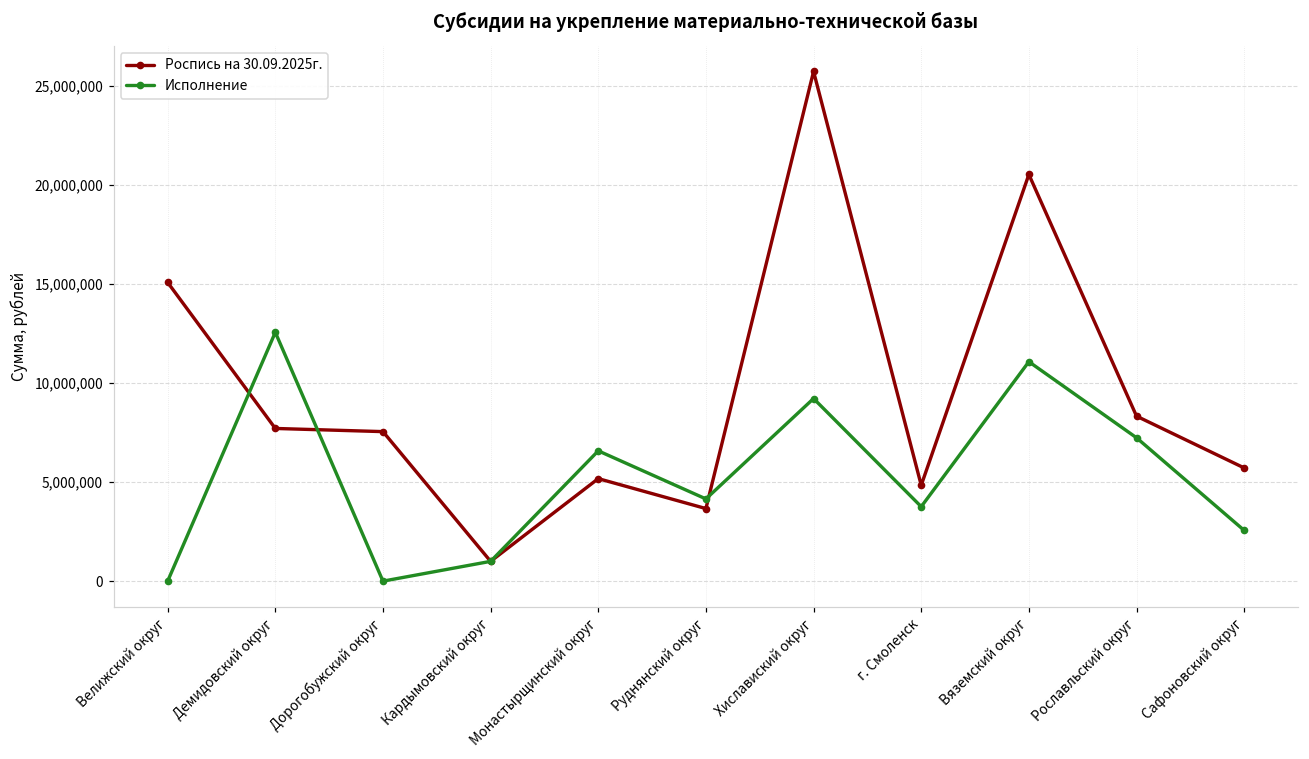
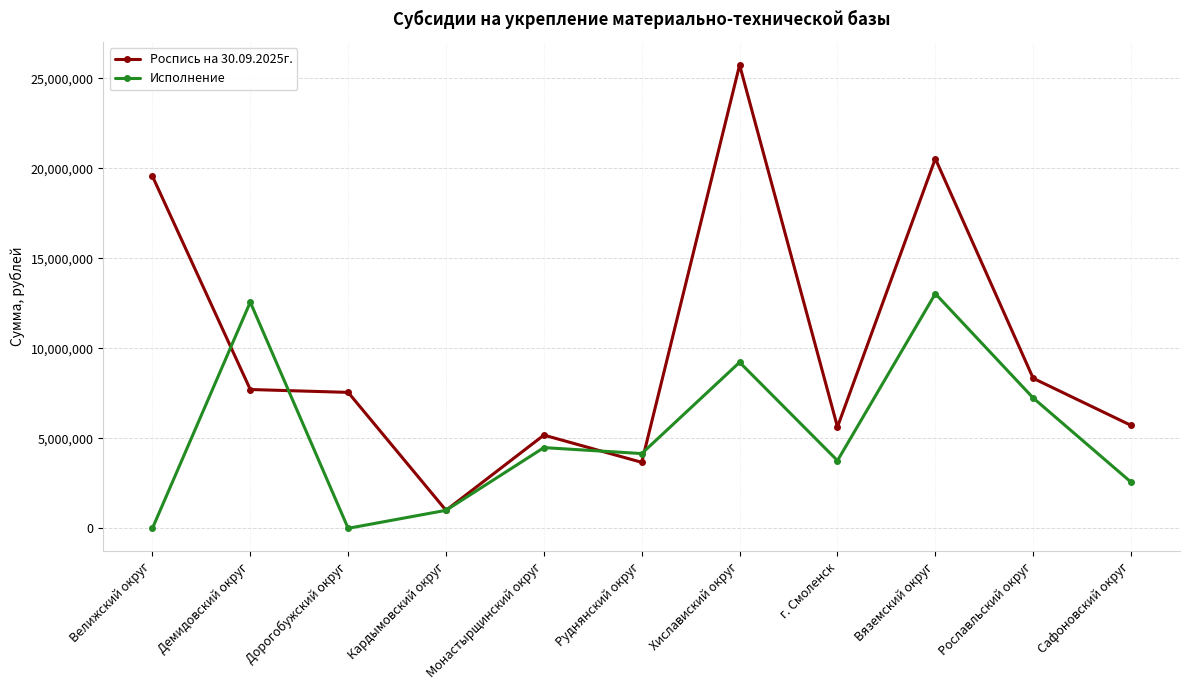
  {
    "Роспись на 30.09.2025г.": {
-     "Велижский округ": "15,100,000",
+     "Велижский округ": "19,600,000",
      "Демидовский округ": "7,700,000",
      "Дорогобужский округ": "7,600,000",
      "Монастырщинский округ": "5,200,000",
      "Руднянский округ": "3,700,000",
      "Хиславиский округ": "25,700,000",
-     "г. Смоленск": "4,800,000",
+     "г. Смоленск": "5,600,000",
      "Вяземский округ": "20,500,000",
      "Рославльский округ": "8,300,000",
      "Сафоновский округ": "5,700,000"
    },
    "Исполнение": {
      "Велижский округ": "0",
      "Демидовский округ": "12,600,000",
      "Дорогобужский округ": "0",
-     "Монастырщинский округ": "6,600,000",
+     "Монастырщинский округ": "4,500,000",
      "Руднянский округ": "4,200,000",
      "Хиславиский округ": "9,200,000",
      "г. Смоленск": "3,800,000",
-     "Вяземский округ": "11,100,000",
+     "Вяземский округ": "13,000,000",
      "Рославльский округ": "7,200,000",
      "Сафоновский округ": "2,600,000"
    }
  }
